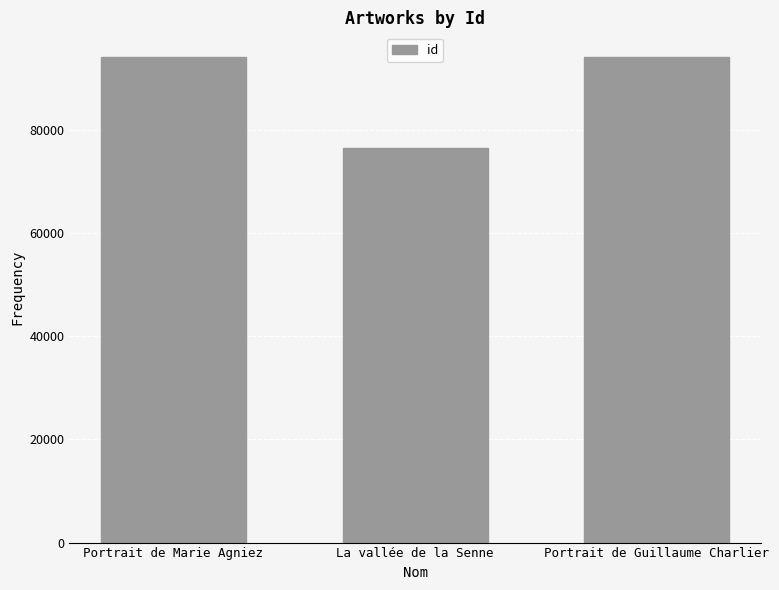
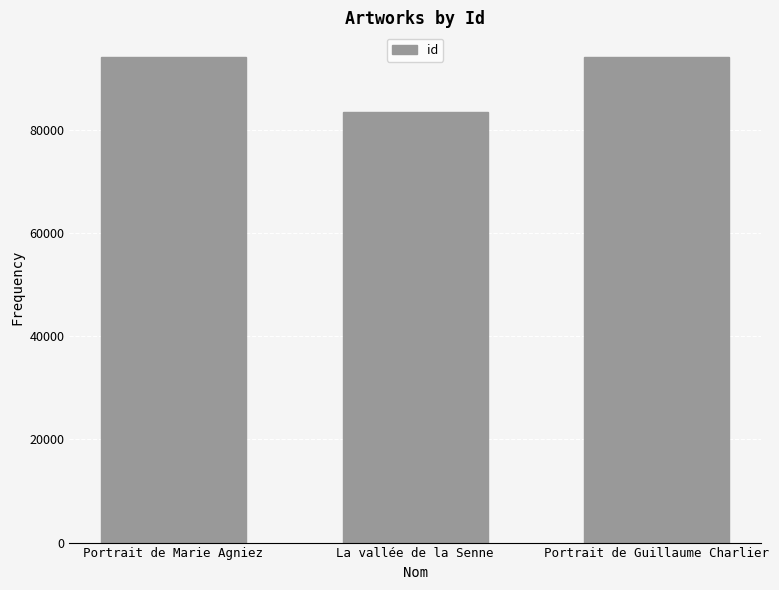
  {
    "Portrait de Marie Agniez": 94000,
-   "La vallée de la Senne": 76000,
+   "La vallée de la Senne": 83000,
    "Portrait de Guillaume Charlier": 94000
  }
